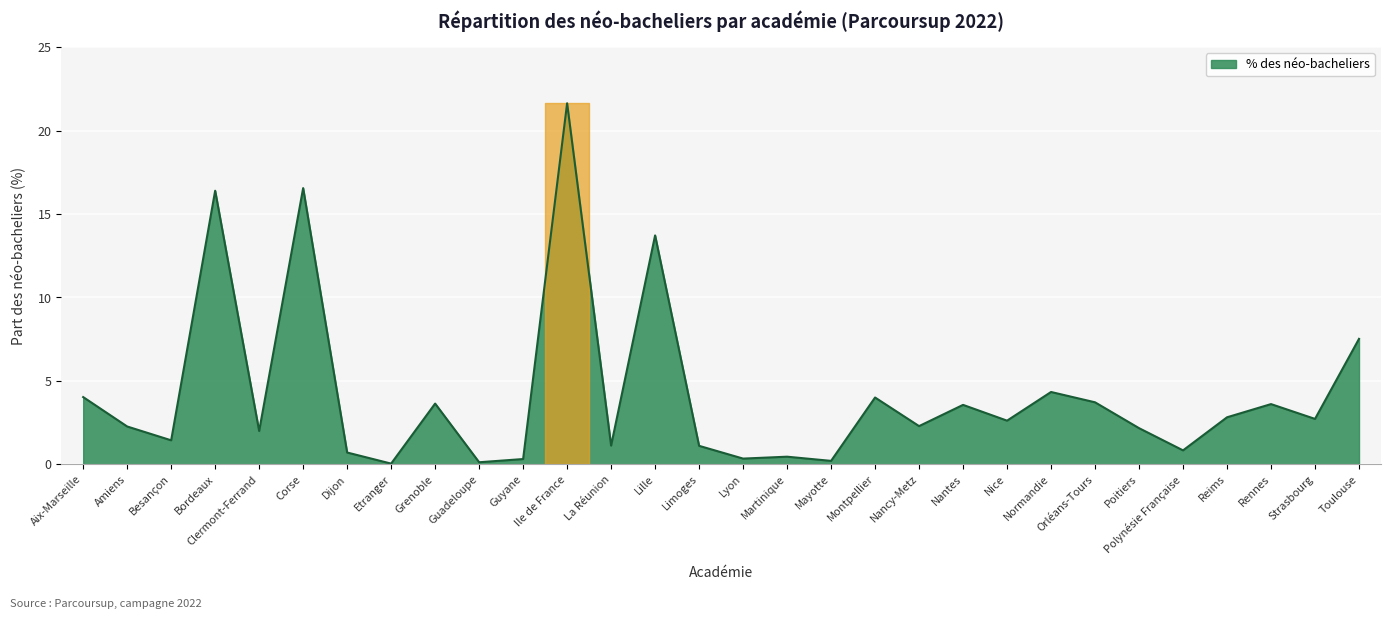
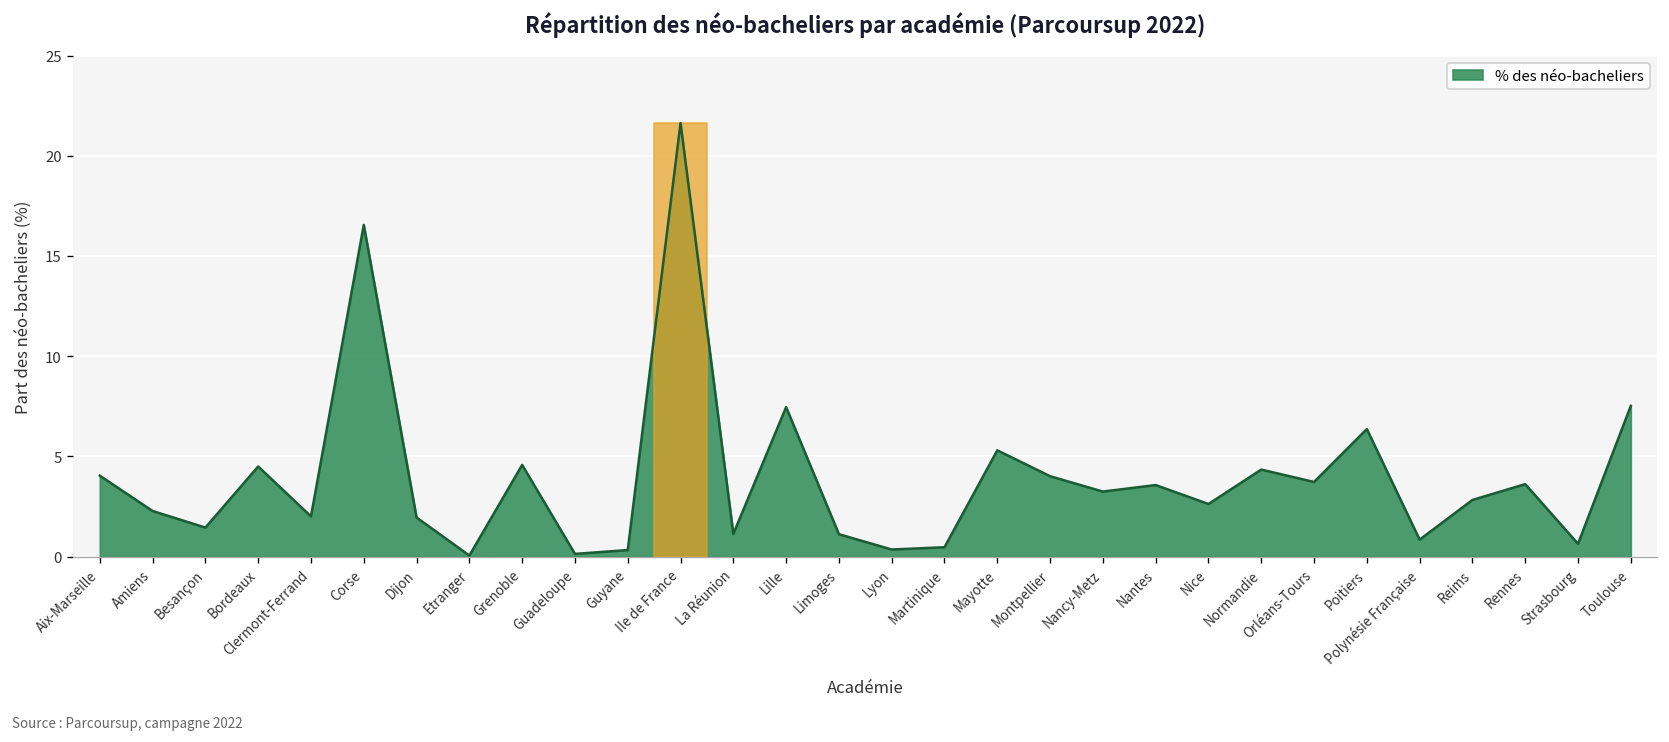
  {
    "% des néo-bacheliers": {
      "Aix-Marseille": 4.0,
      "Amiens": 2.3,
      "Besançon": 1.4,
-     "Bordeaux": 16.4,
+     "Bordeaux": 4.5,
      "Clermont-Ferrand": 2.0,
      "Corse": 16.6,
-     "Dijon": 0.7,
+     "Dijon": 1.9,
      "Etranger": 0.0,
-     "Grenoble": 3.6,
+     "Grenoble": 4.6,
      "Guadeloupe": 0.1,
      "Guyane": 0.3,
      "Ile de France": 21.6,
      "La Réunion": 1.1,
-     "Lille": 13.7,
+     "Lille": 7.5,
      "Limoges": 1.1,
      "Lyon": 0.3,
      "Martinique": 0.5,
-     "Mayotte": 0.2,
+     "Mayotte": 5.3,
      "Montpellier": 4.0,
-     "Nancy-Metz": 2.3,
+     "Nancy-Metz": 3.2,
      "Nantes": 3.6,
      "Nice": 2.6,
      "Normandie": 4.3,
      "Orléans-Tours": 3.7,
-     "Poitiers": 2.2,
+     "Poitiers": 6.4,
      "Polynésie Française": 0.8,
      "Reims": 2.8,
      "Rennes": 3.6,
-     "Strasbourg": 2.7,
+     "Strasbourg": 0.6,
      "Toulouse": 7.5
    }
  }
